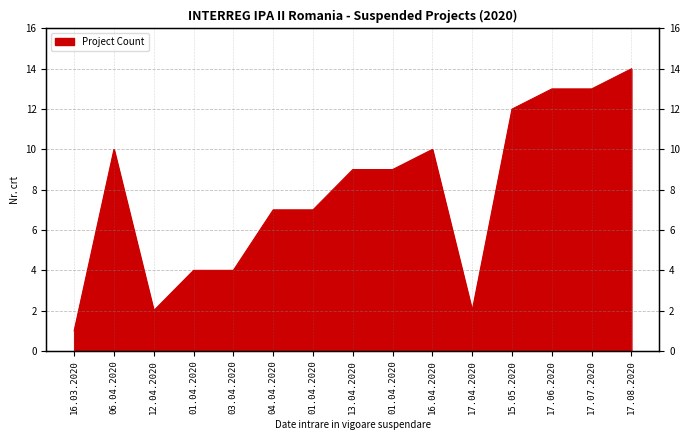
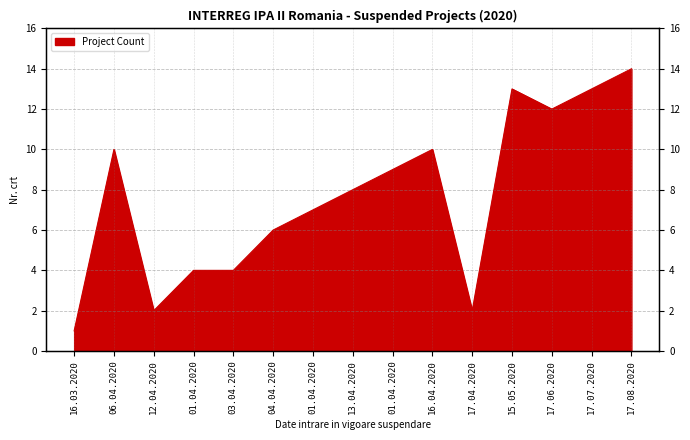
  {
    "16.03.2020": 1,
    "06.04.2020": 10,
    "12.04.2020": 2,
    "03.04.2020": 4,
-   "04.04.2020": 7,
-   "13.04.2020": 9,
+   "04.04.2020": 6,
+   "13.04.2020": 8,
    "16.04.2020": 10,
    "17.04.2020": 2,
-   "15.05.2020": 12,
-   "17.06.2020": 13,
+   "15.05.2020": 13,
+   "17.06.2020": 12,
    "17.07.2020": 13,
    "17.08.2020": 14
  }
